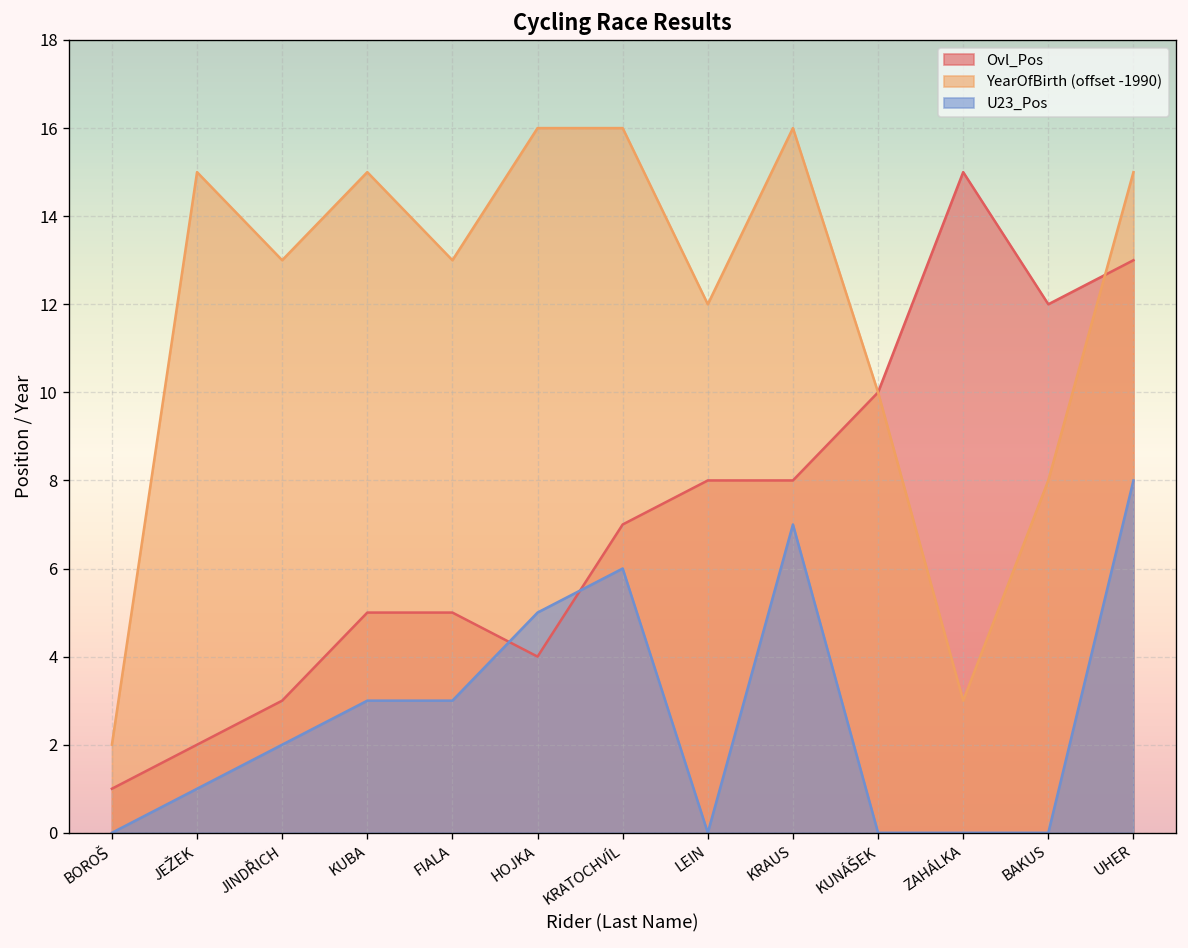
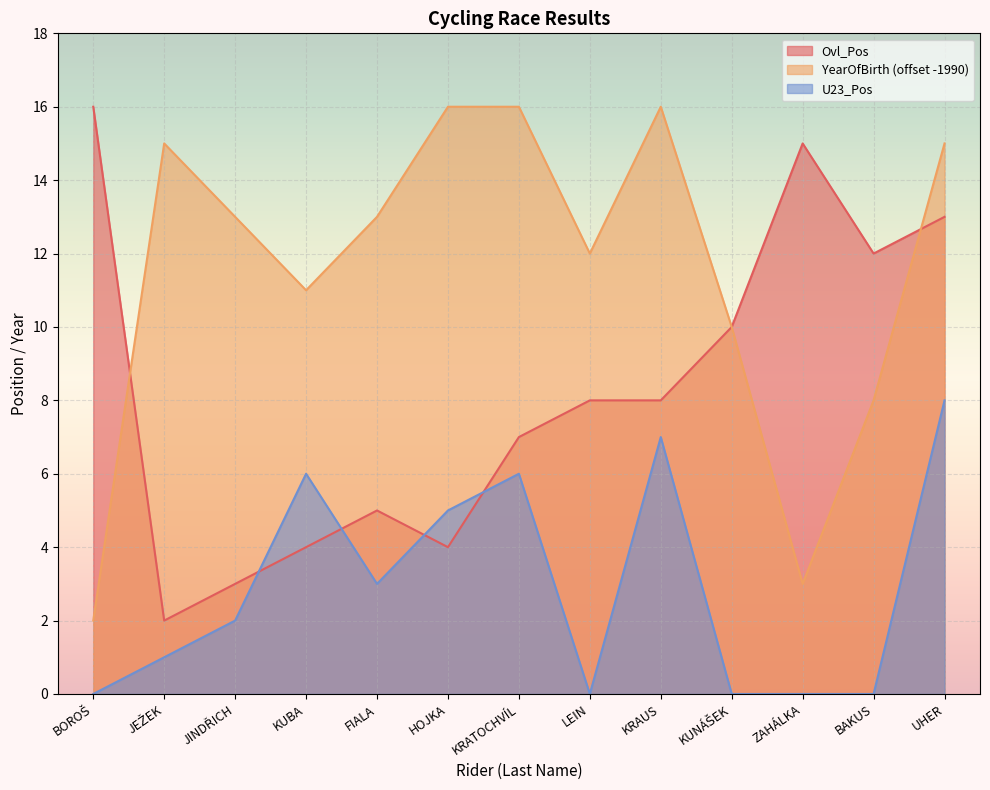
  {
    "Ovl_Pos": {
-     "BOROŠ": 1,
+     "BOROŠ": 16,
      "JEŽEK": 2,
      "JINDŘICH": 3,
-     "KUBA": 5,
+     "KUBA": 4,
      "FIALA": 5,
      "HOJKA": 4,
      "KRATOCHVÍL": 7,
      "LEIN": 8,
      "KRAUS": 8,
      "ZAHÁLKA": 15,
      "BAKUS": 12,
      "UHER": 13
    },
    "YearOfBirth (offset -1990)": {
      "BOROŠ": 2.0,
      "JEŽEK": 15.0,
      "JINDŘICH": 13.0,
-     "KUBA": 15.0,
+     "KUBA": 11.0,
      "FIALA": 13.0,
      "HOJKA": 16.0,
      "KRATOCHVÍL": 16.0,
      "LEIN": 12.0,
      "KRAUS": 16.0,
      "ZAHÁLKA": 3.0,
      "BAKUS": 8.0,
      "UHER": 15.0
    },
    "U23_Pos": {
      "BOROŠ": 0,
      "JEŽEK": 1,
      "JINDŘICH": 2,
-     "KUBA": 3,
+     "KUBA": 6,
      "FIALA": 3,
      "HOJKA": 5,
      "KRATOCHVÍL": 6,
      "LEIN": 0,
      "KRAUS": 7,
      "KUNÁŠEK": 0,
      "ZAHÁLKA": 0,
      "BAKUS": 0,
      "UHER": 8
    }
  }
